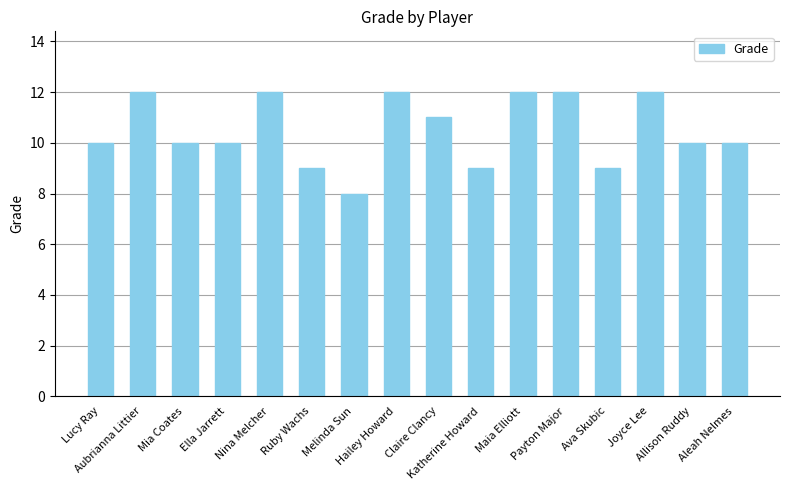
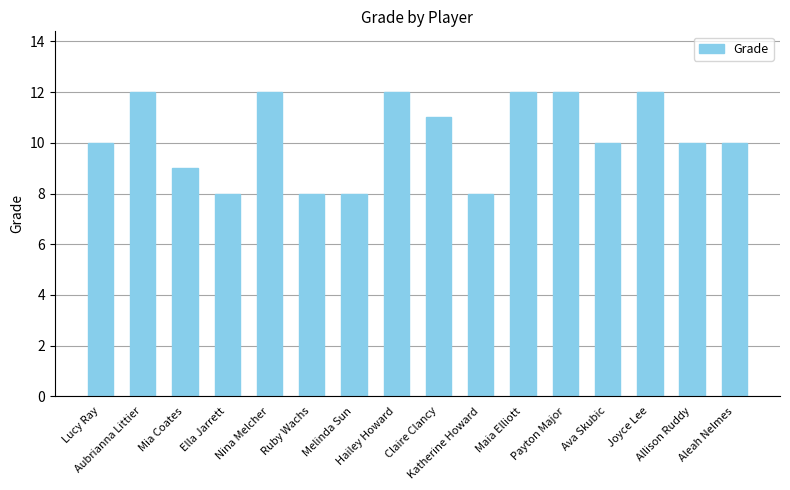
  {
    "Lucy Ray": 10,
    "Aubrianna Littier": 12,
-   "Mia Coates": 10,
-   "Ella Jarrett": 10,
+   "Mia Coates": 9,
+   "Ella Jarrett": 8,
    "Nina Melcher": 12,
-   "Ruby Wachs": 9,
+   "Ruby Wachs": 8,
    "Melinda Sun": 8,
    "Hailey Howard": 12,
    "Claire Clancy": 11,
-   "Katherine Howard": 9,
+   "Katherine Howard": 8,
    "Maia Elliott": 12,
    "Payton Major": 12,
-   "Ava Skubic": 9,
+   "Ava Skubic": 10,
    "Joyce Lee": 12,
    "Allison Ruddy": 10,
    "Aleah Nelmes": 10
  }
